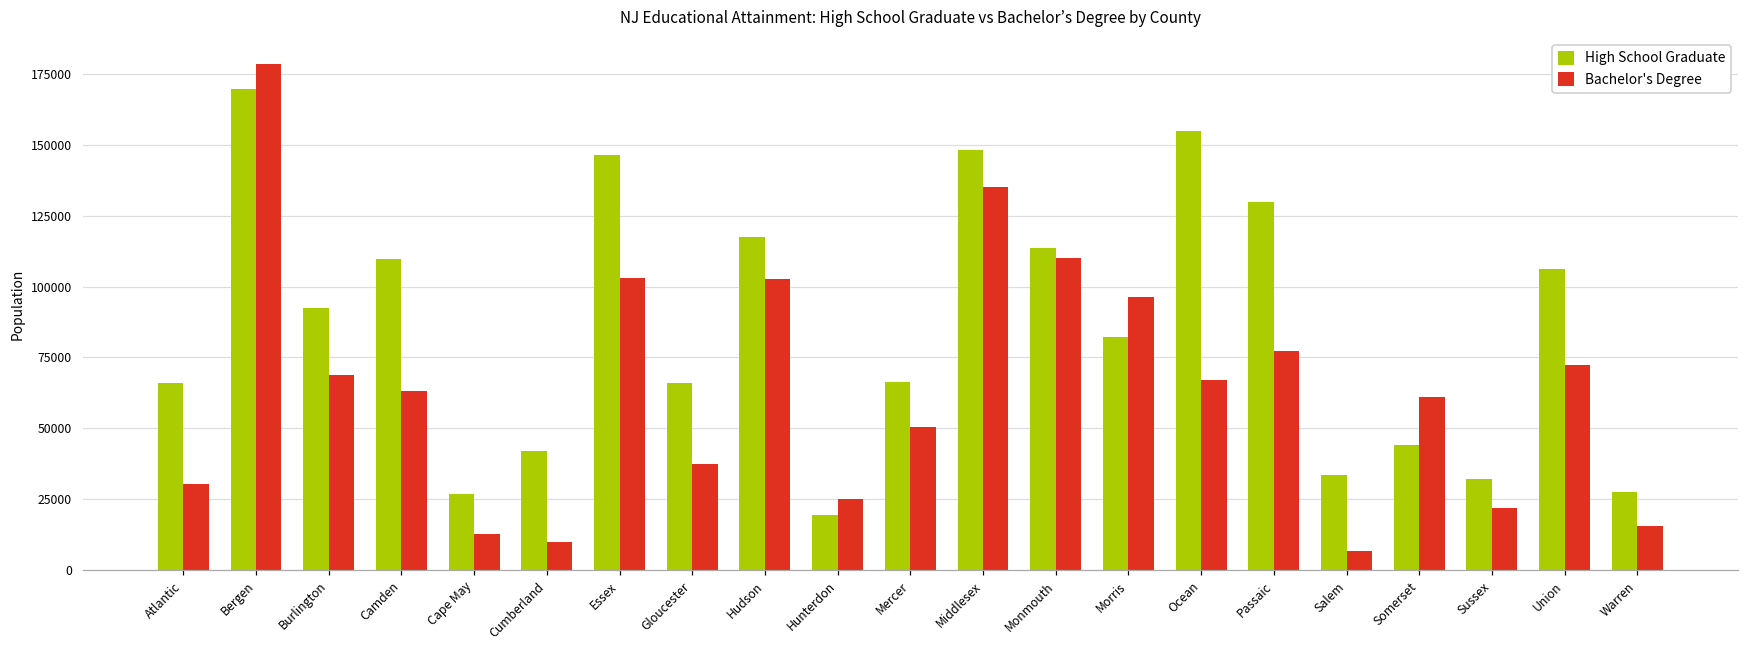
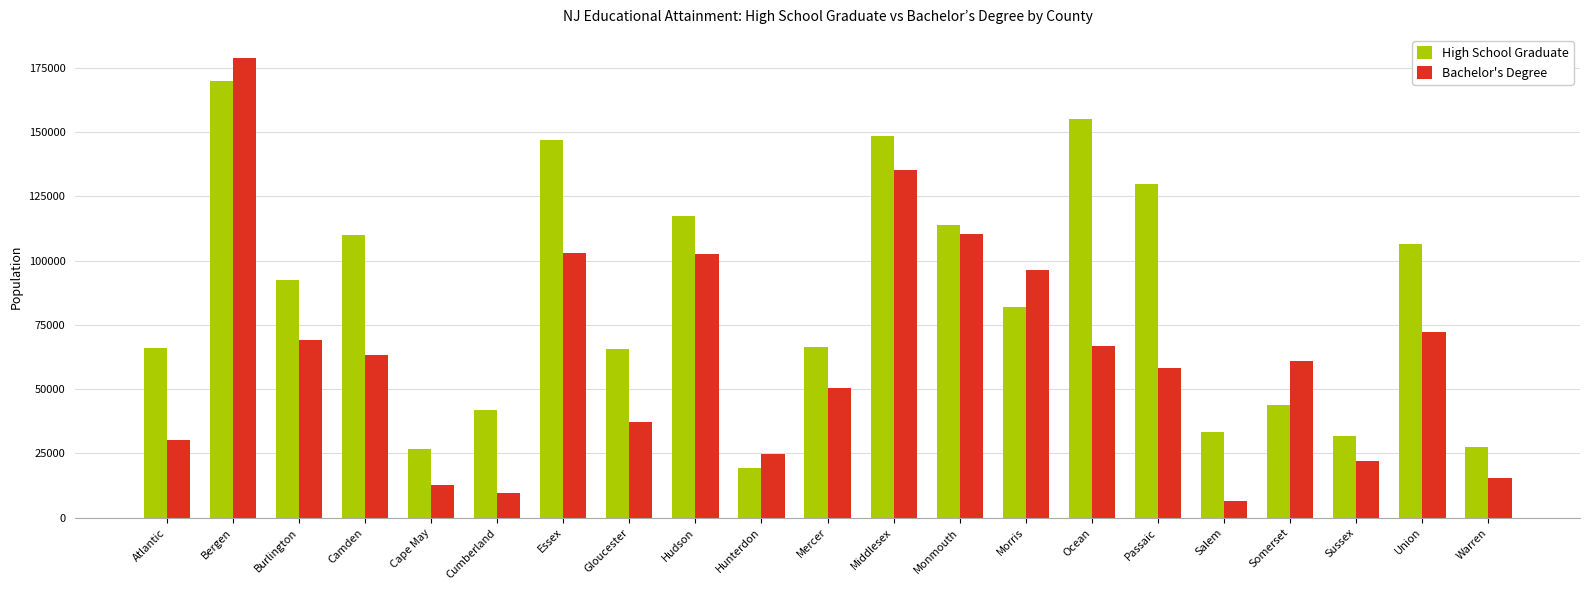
  {
    "High School Graduate": {
      "Atlantic": 66000,
      "Bergen": 170000,
      "Burlington": 92000,
      "Camden": 110000,
      "Cape May": 27000,
      "Cumberland": 42000,
      "Essex": 147000,
      "Gloucester": 66000,
      "Hudson": 117000,
      "Hunterdon": 19000,
      "Mercer": 66000,
      "Middlesex": 148000,
      "Monmouth": 114000,
      "Morris": 82000,
      "Ocean": 155000,
      "Passaic": 130000,
      "Salem": 33000,
      "Somerset": 44000,
      "Sussex": 32000,
      "Union": 106000,
      "Warren": 28000
    },
    "Bachelor's Degree": {
      "Atlantic": 30000,
      "Bergen": 179000,
      "Burlington": 69000,
      "Camden": 63000,
      "Cape May": 13000,
      "Cumberland": 10000,
      "Essex": 103000,
      "Gloucester": 37000,
      "Hudson": 103000,
      "Hunterdon": 25000,
      "Mercer": 50000,
      "Middlesex": 135000,
      "Monmouth": 110000,
      "Morris": 96000,
      "Ocean": 67000,
-     "Passaic": 77000,
+     "Passaic": 58000,
      "Salem": 7000,
      "Somerset": 61000,
      "Sussex": 22000,
      "Union": 72000,
      "Warren": 15000
    }
  }
